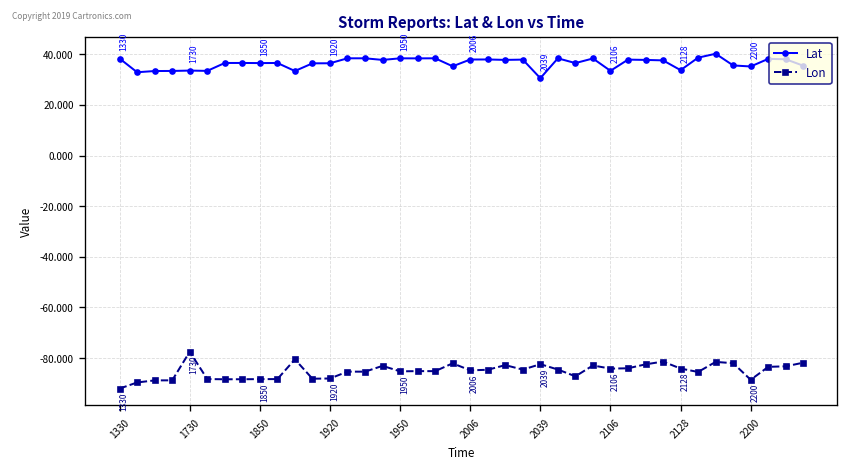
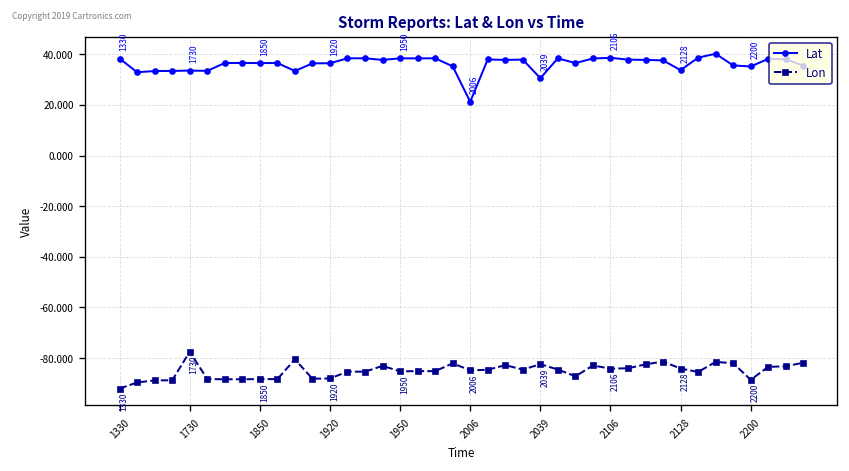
  {
    "Lat": {
-     "2006": 38,
-     "2106": 33
+     "2006": 21,
+     "2106": 39
    }
  }
